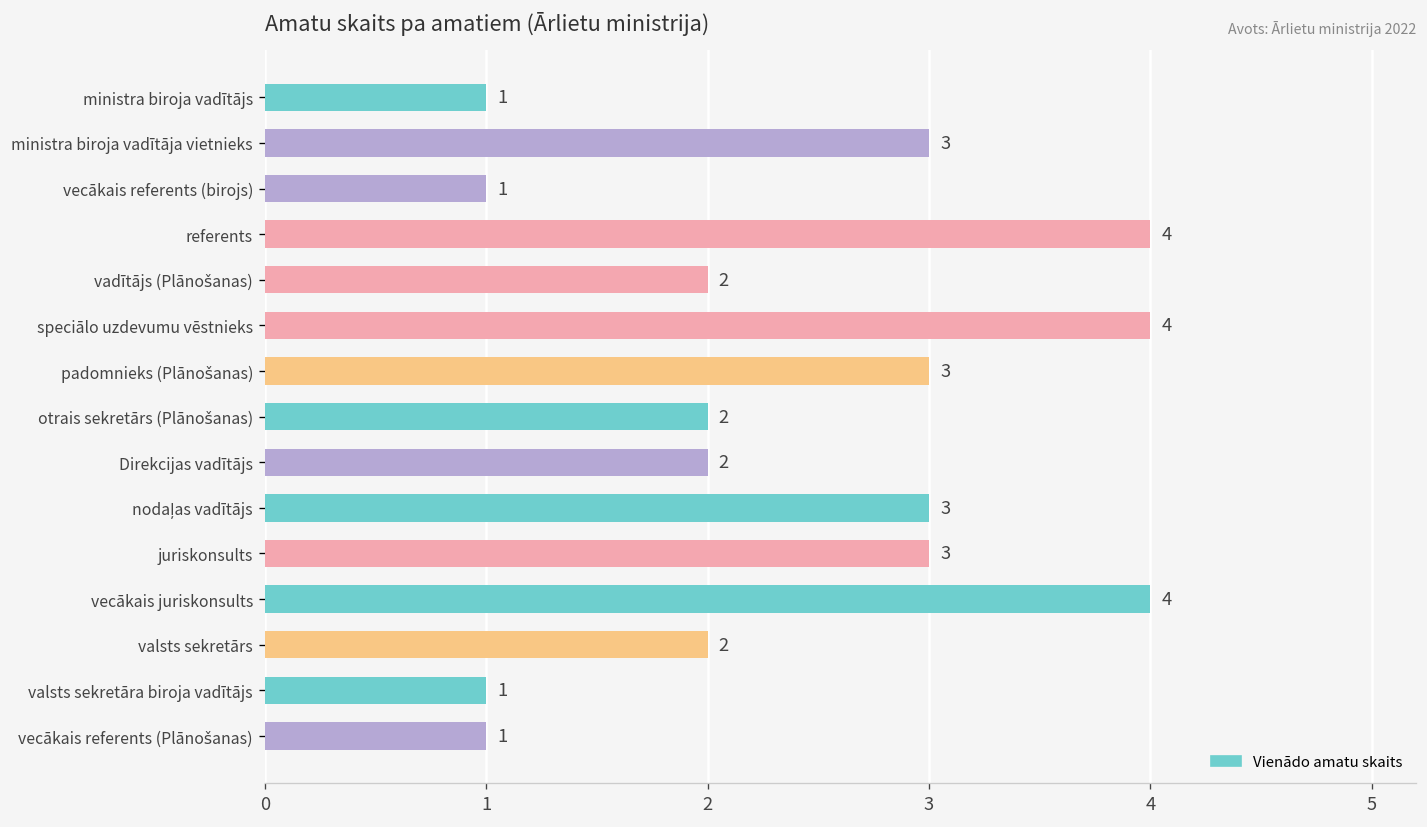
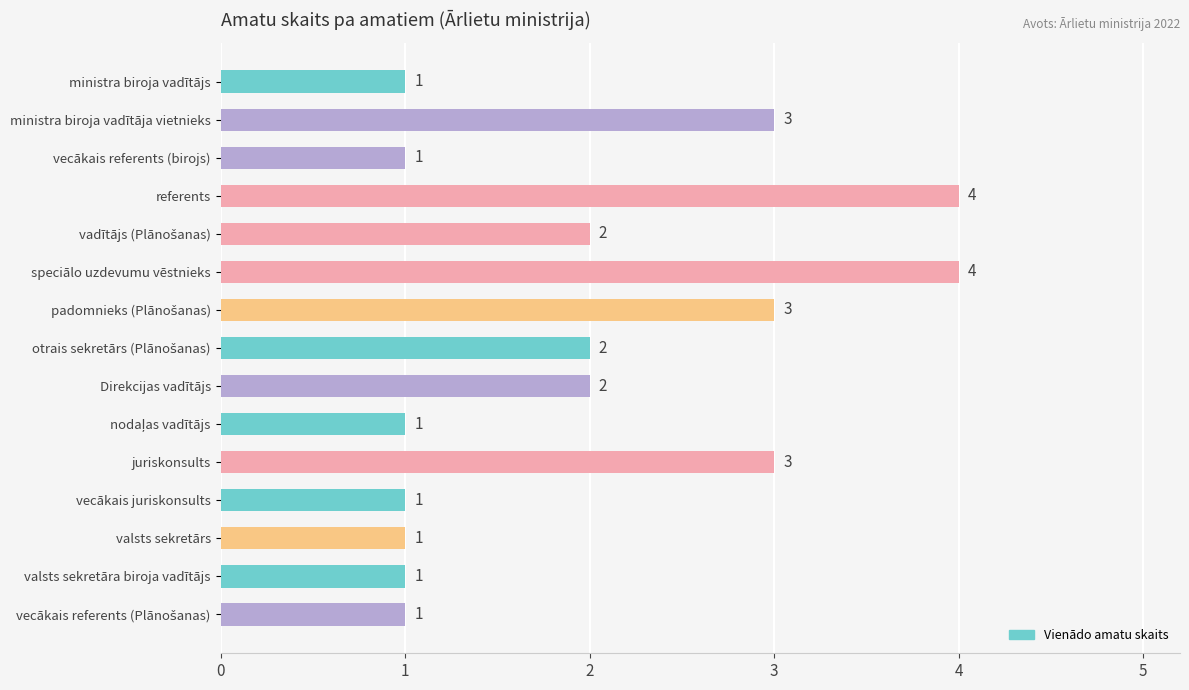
  {
    "ministra biroja vadītājs": 1,
    "ministra biroja vadītāja vietnieks": 3,
    "vecākais referents (birojs)": 1,
    "referents": 4,
    "vadītājs (Plānošanas)": 2,
    "speciālo uzdevumu vēstnieks": 4,
    "padomnieks (Plānošanas)": 3,
    "otrais sekretārs (Plānošanas)": 2,
    "Direkcijas vadītājs": 2,
-   "nodaļas vadītājs": 3,
+   "nodaļas vadītājs": 1,
    "juriskonsults": 3,
-   "vecākais juriskonsults": 4,
-   "valsts sekretārs": 2,
+   "vecākais juriskonsults": 1,
+   "valsts sekretārs": 1,
    "valsts sekretāra biroja vadītājs": 1,
    "vecākais referents (Plānošanas)": 1
  }
